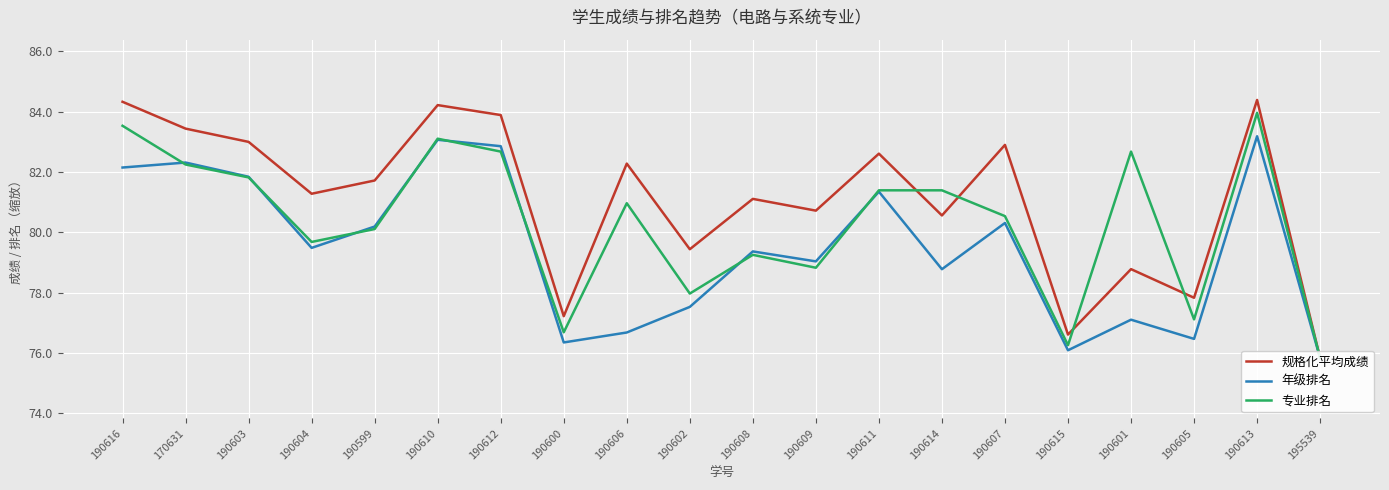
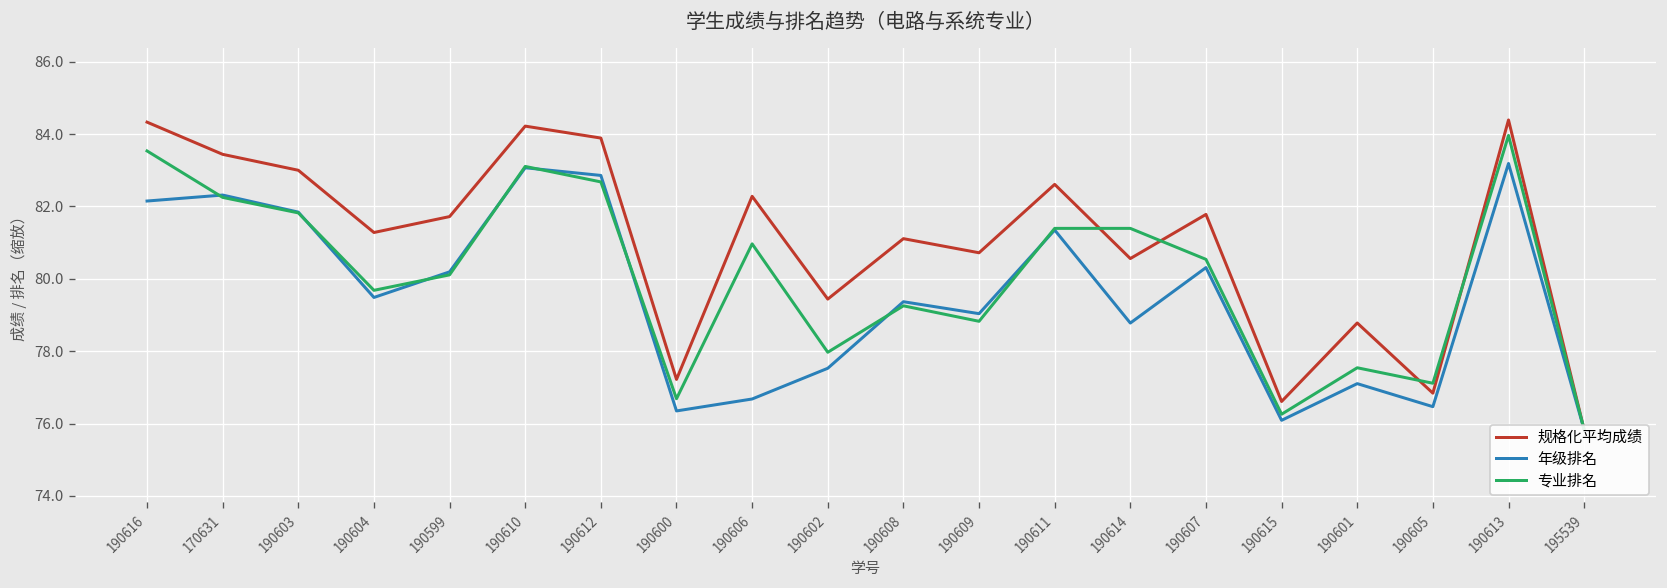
  {
    "规格化平均成绩": {
      "190616": 84.3,
      "170631": 83.4,
      "190603": 83.0,
      "190604": 81.3,
      "190599": 81.7,
      "190610": 84.2,
      "190612": 83.9,
      "190600": 77.2,
      "190606": 82.3,
      "190602": 79.4,
      "190608": 81.1,
      "190609": 80.7,
      "190611": 82.6,
      "190614": 80.6,
-     "190607": 82.9,
+     "190607": 81.8,
      "190615": 76.6,
      "190601": 78.8,
-     "190605": 77.8,
+     "190605": 76.8,
      "190613": 84.4
    },
    "年级排名": {
      "190616": 82.1,
      "190604": 79.5,
      "190612": 82.9,
      "190600": 76.3,
      "190606": 76.7,
      "190602": 77.5,
      "190608": 79.4,
      "190609": 79.0,
      "190614": 78.8,
      "190607": 80.3,
      "190615": 76.1,
      "190601": 77.1,
      "190605": 76.5,
      "190613": 83.2
    },
    "专业排名": {
      "190616": 83.5,
      "190604": 79.7,
      "190612": 82.7,
      "190600": 76.7,
      "190606": 81.0,
      "190602": 78.0,
      "190608": 79.3,
      "190609": 78.8,
      "190614": 81.4,
      "190607": 80.5,
      "190615": 76.3,
-     "190601": 82.7,
+     "190601": 77.5,
      "190605": 77.1,
      "190613": 84.0
    }
  }
